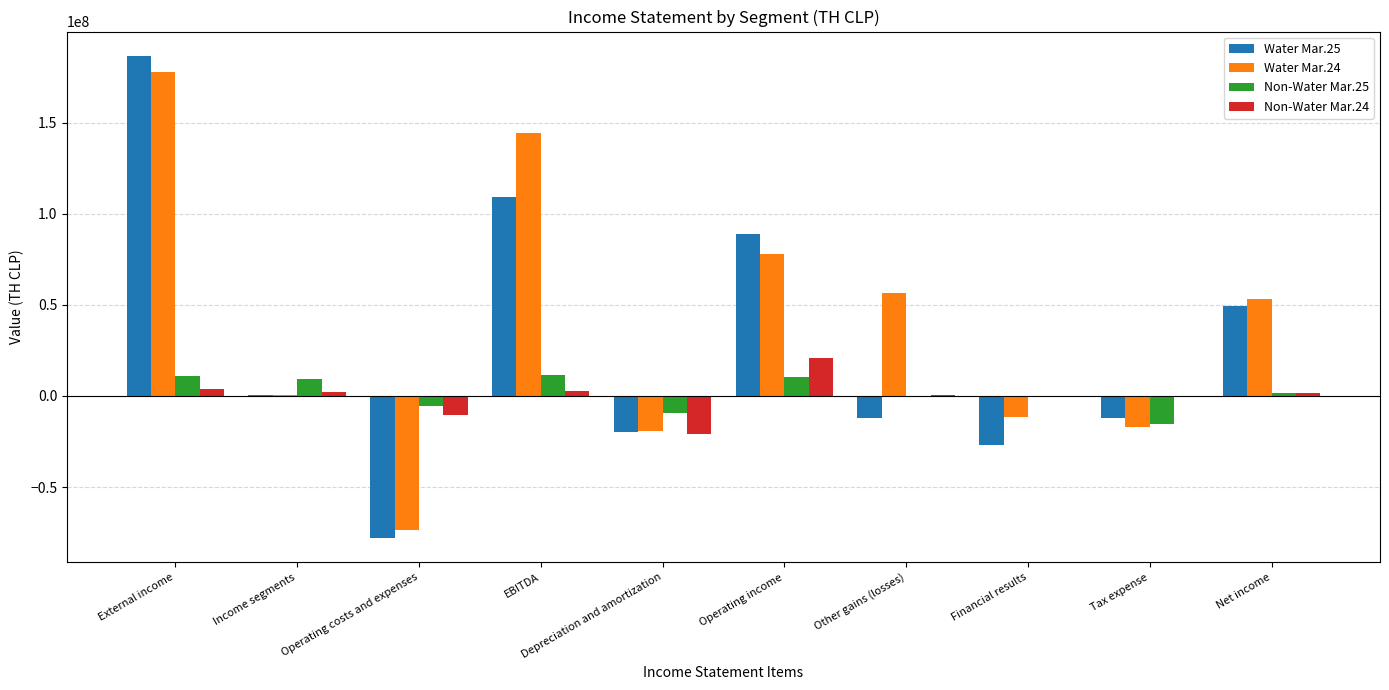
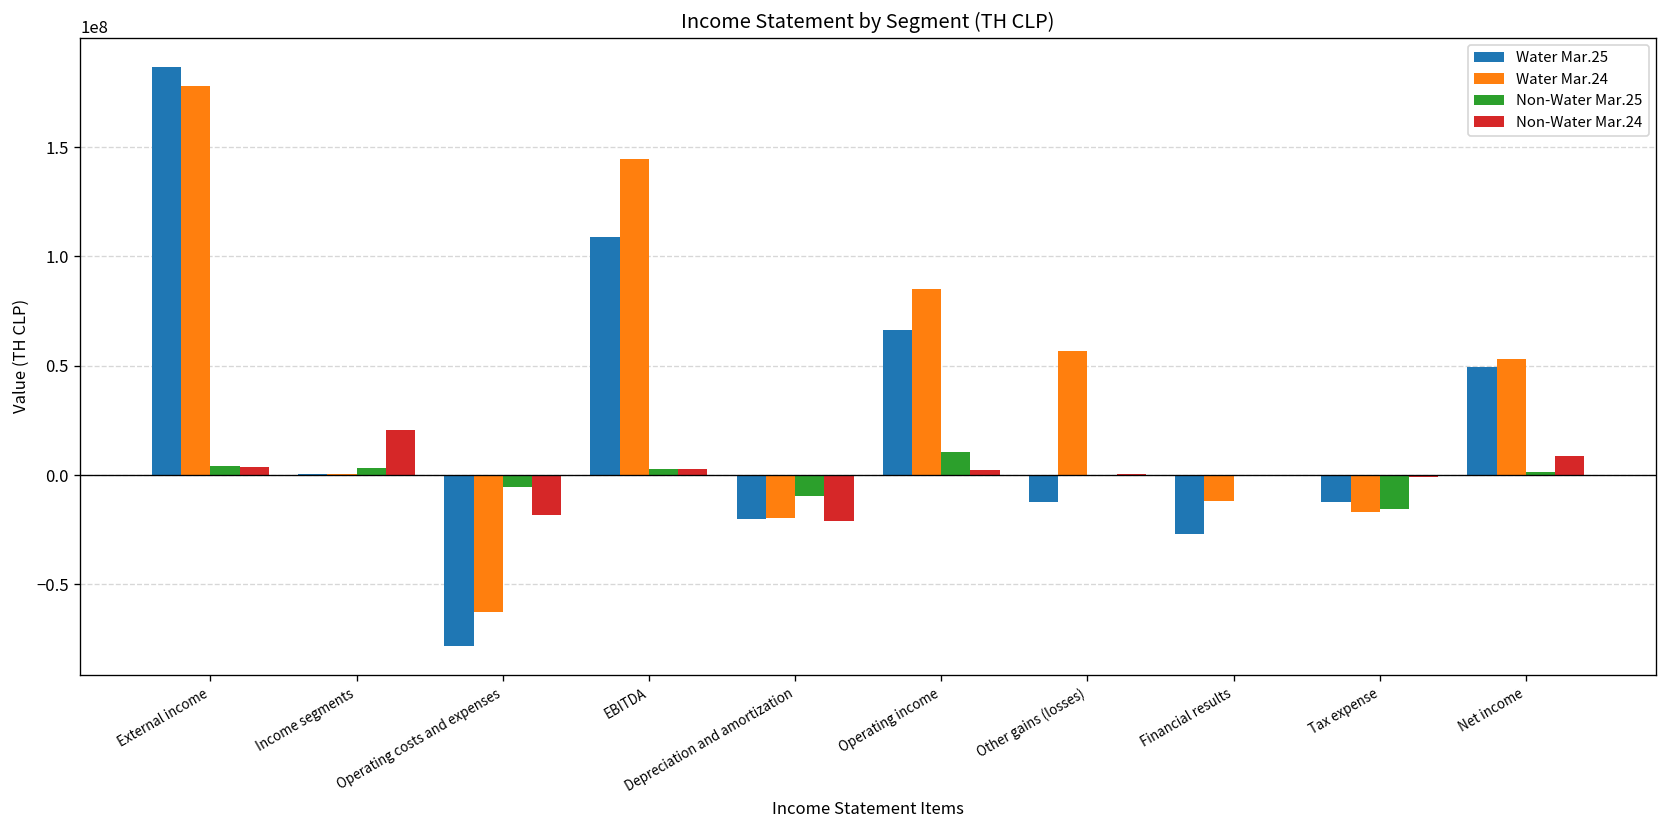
  {
    "Water Mar.25": {
      "External income": 187000000,
      "Operating costs and expenses": -78000000,
      "EBITDA": 109000000,
      "Depreciation and amortization": -20000000,
-     "Operating income": 89000000,
+     "Operating income": 66000000,
      "Other gains (losses)": -12000000,
      "Financial results": -27000000,
      "Tax expense": -12000000,
      "Net income": 49000000
    },
    "Water Mar.24": {
      "External income": 178000000,
-     "Operating costs and expenses": -74000000,
+     "Operating costs and expenses": -62000000,
      "EBITDA": 144000000,
      "Depreciation and amortization": -19000000,
-     "Operating income": 78000000,
+     "Operating income": 85000000,
      "Other gains (losses)": 57000000,
      "Financial results": -12000000,
      "Tax expense": -17000000,
      "Net income": 53000000
    },
    "Non-Water Mar.25": {
-     "External income": 11000000,
-     "Income segments": 10000000,
+     "External income": 4000000,
+     "Income segments": 3000000,
      "Operating costs and expenses": -6000000,
-     "EBITDA": 11000000,
+     "EBITDA": 3000000,
      "Depreciation and amortization": -10000000,
      "Operating income": 11000000,
      "Tax expense": -15000000,
      "Net income": 2000000
    },
    "Non-Water Mar.24": {
      "External income": 4000000,
-     "Income segments": 2000000,
-     "Operating costs and expenses": -11000000,
+     "Income segments": 21000000,
+     "Operating costs and expenses": -18000000,
      "EBITDA": 3000000,
      "Depreciation and amortization": -21000000,
-     "Operating income": 21000000,
-     "Net income": 2000000
+     "Operating income": 2000000,
+     "Net income": 9000000
    }
  }
